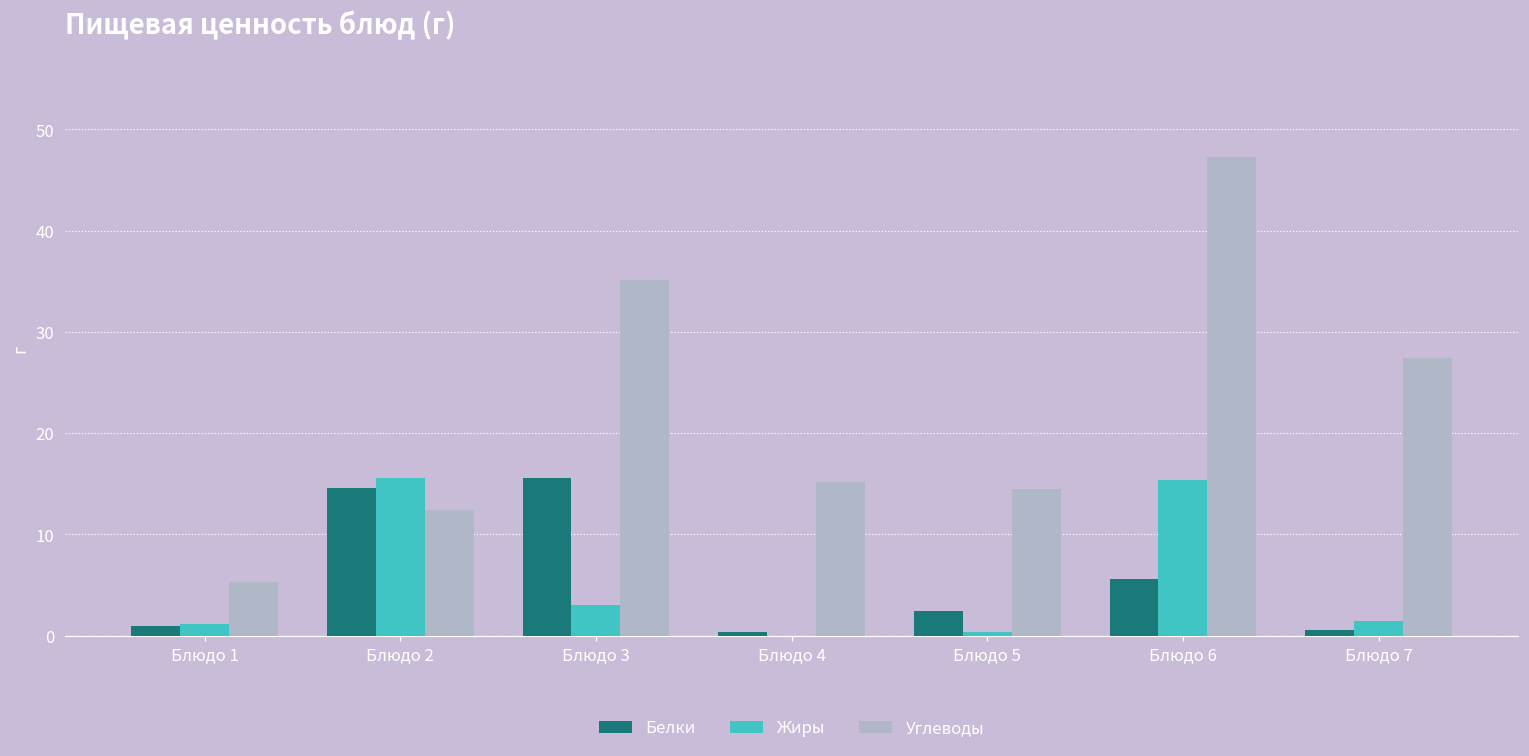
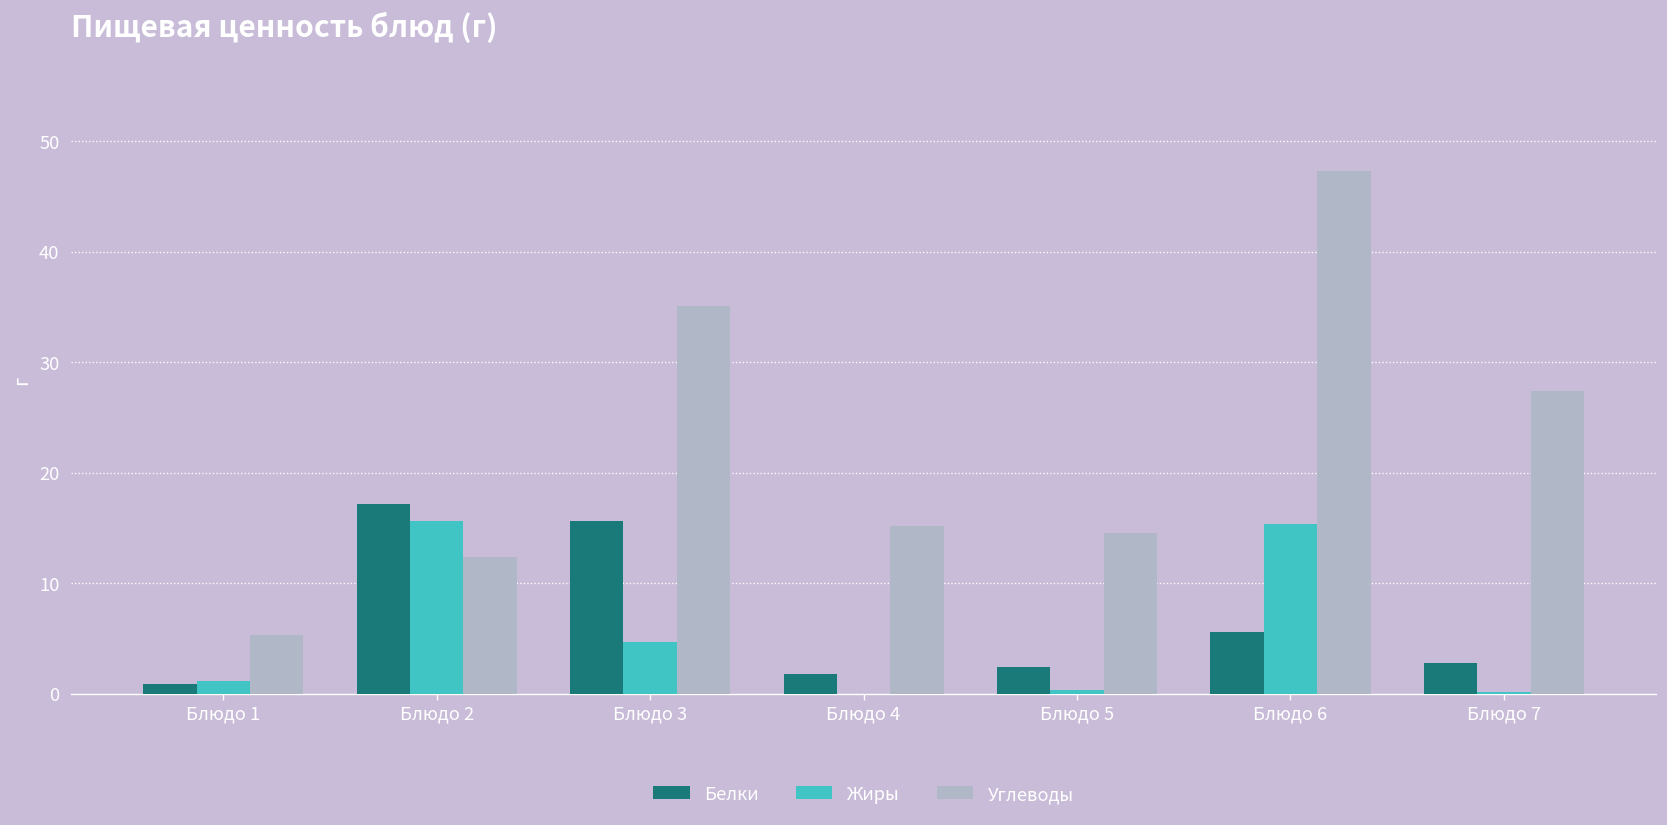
  {
    "Белки": {
      "Блюдо 1": 1,
-     "Блюдо 2": 15,
+     "Блюдо 2": 17,
      "Блюдо 3": 16,
-     "Блюдо 4": 0,
+     "Блюдо 4": 2,
      "Блюдо 5": 2,
      "Блюдо 6": 6,
-     "Блюдо 7": 1
+     "Блюдо 7": 3
    },
    "Жиры": {
      "Блюдо 1": 1,
      "Блюдо 2": 16,
-     "Блюдо 3": 3,
+     "Блюдо 3": 5,
      "Блюдо 4": 0,
      "Блюдо 5": 0,
      "Блюдо 6": 15,
-     "Блюдо 7": 1
+     "Блюдо 7": 0
    },
    "Углеводы": {
      "Блюдо 1": 5,
      "Блюдо 2": 12,
      "Блюдо 3": 35,
      "Блюдо 4": 15,
      "Блюдо 5": 15,
      "Блюдо 6": 47,
      "Блюдо 7": 27
    }
  }
